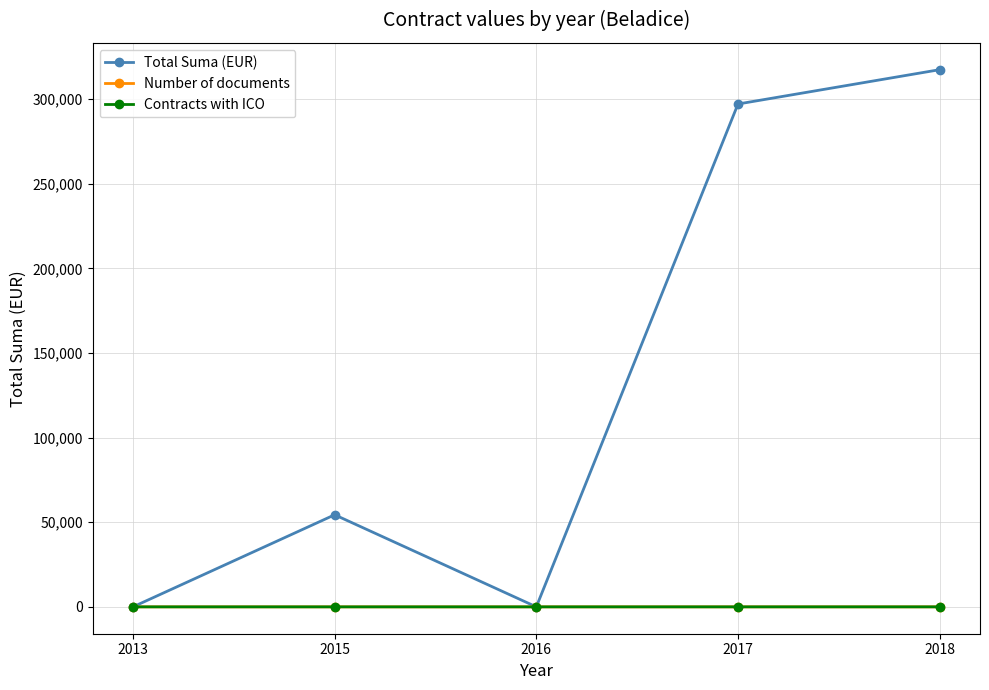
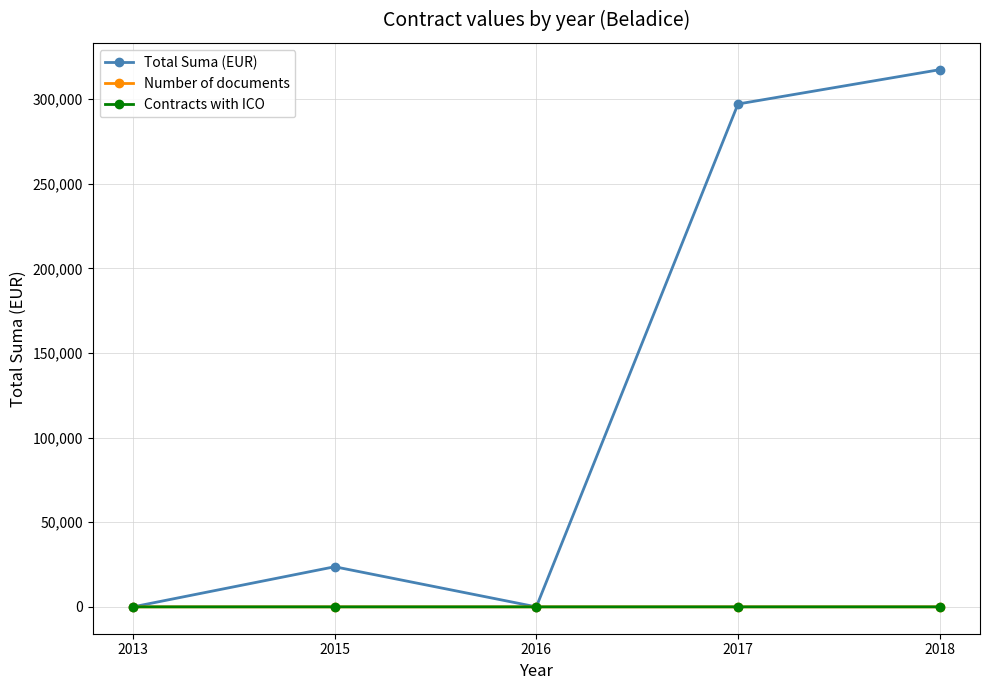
  {
    "Total Suma (EUR)": {
-     "2015": "54,000",
+     "2015": "24,000",
      "2017": "297,000",
      "2018": "317,000"
    },
    "Contracts with ICO": {
      "2015": "0",
      "2017": "0",
      "2018": "0"
    }
  }
